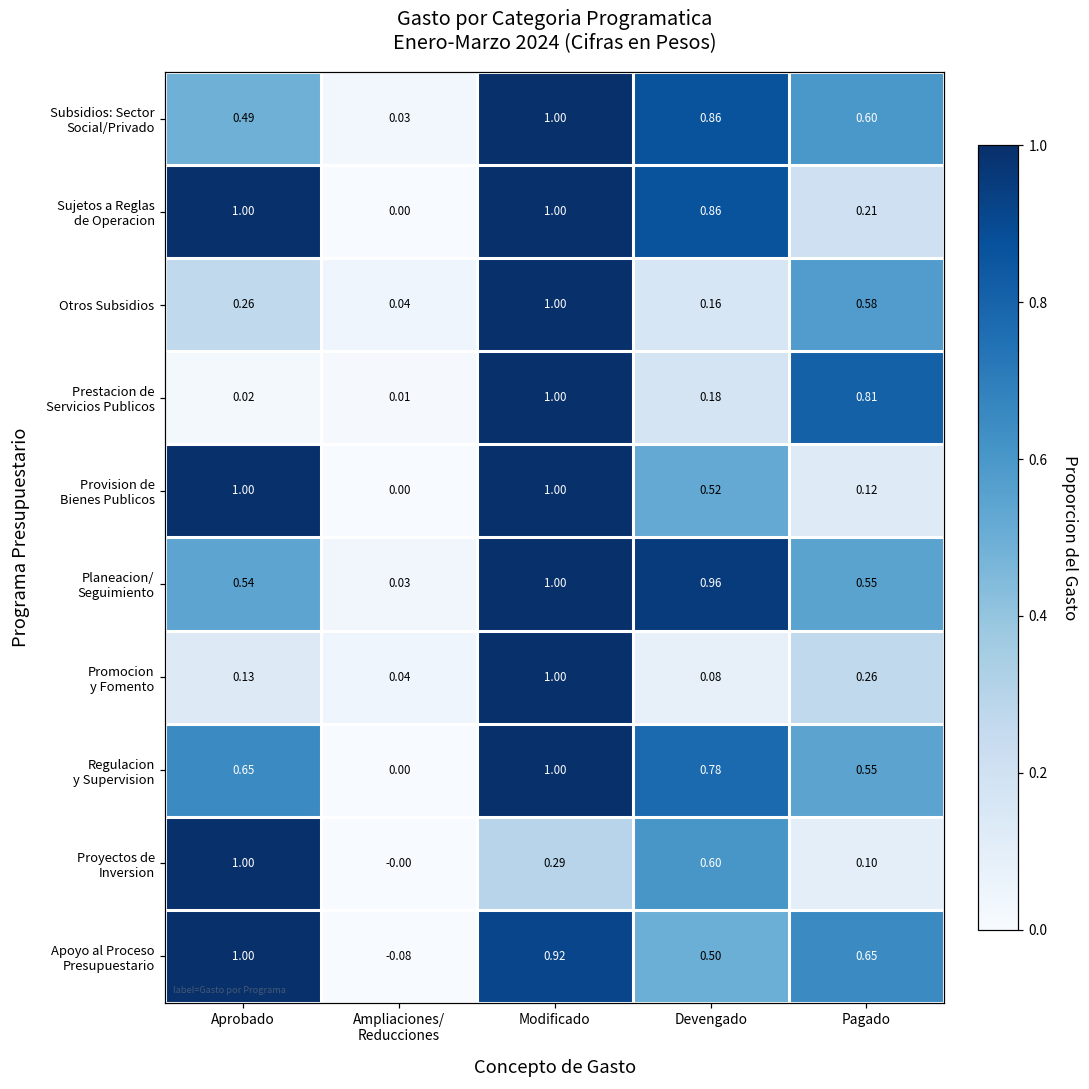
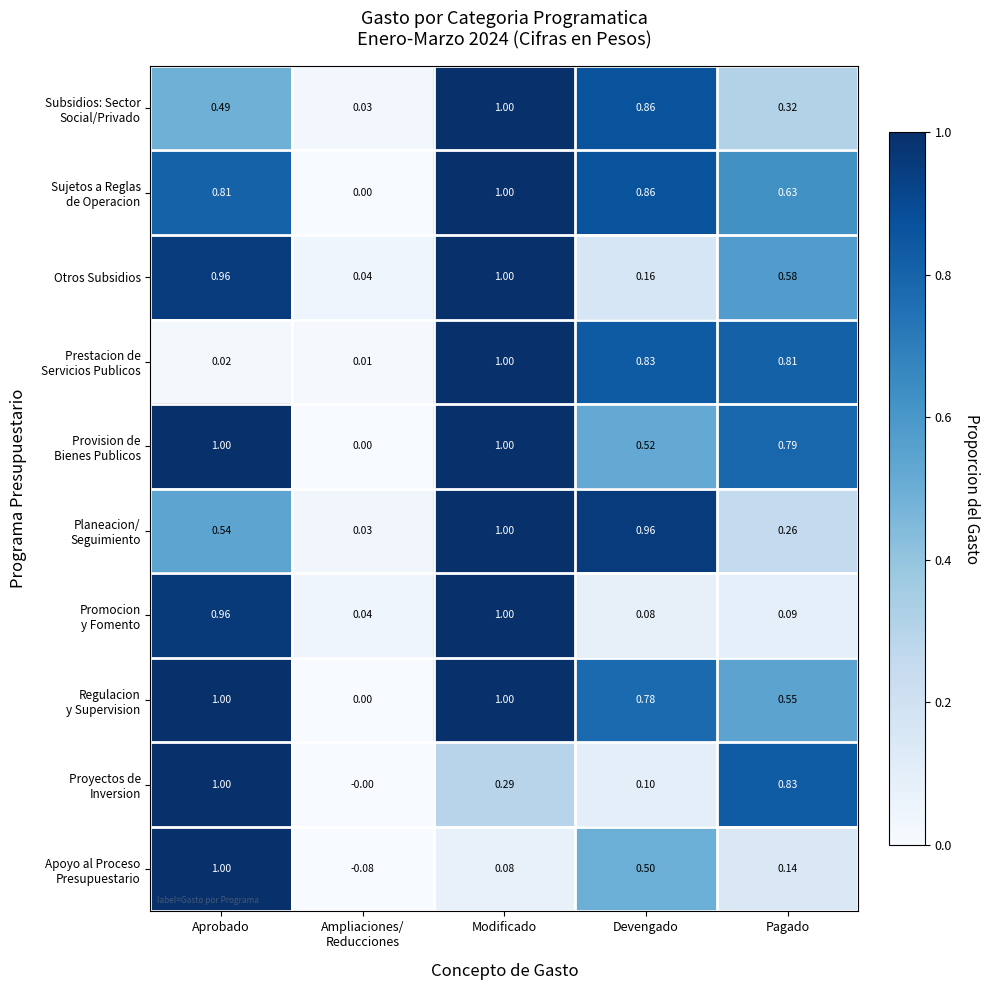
  {
    "Subsidios: Sector Social/Privado": {
      "Aprobado": 0.49,
      "Ampliaciones/ Reducciones": 0.03,
      "Modificado": 1.00,
      "Devengado": 0.86,
-     "Pagado": 0.60
+     "Pagado": 0.32
    },
    "Sujetos a Reglas de Operacion": {
-     "Aprobado": 1.00,
+     "Aprobado": 0.81,
      "Ampliaciones/ Reducciones": 0.00,
      "Modificado": 1.00,
      "Devengado": 0.86,
-     "Pagado": 0.21
+     "Pagado": 0.63
    },
    "Otros Subsidios": {
-     "Aprobado": 0.26,
+     "Aprobado": 0.96,
      "Ampliaciones/ Reducciones": 0.04,
      "Modificado": 1.00,
      "Devengado": 0.16,
      "Pagado": 0.58
    },
    "Prestacion de Servicios Publicos": {
      "Aprobado": 0.02,
      "Ampliaciones/ Reducciones": 0.01,
      "Modificado": 1.00,
-     "Devengado": 0.18,
+     "Devengado": 0.83,
      "Pagado": 0.81
    },
    "Provision de Bienes Publicos": {
      "Aprobado": 1.00,
      "Ampliaciones/ Reducciones": 0.00,
      "Modificado": 1.00,
      "Devengado": 0.52,
-     "Pagado": 0.12
+     "Pagado": 0.79
    },
    "Planeacion/ Seguimiento": {
      "Aprobado": 0.54,
      "Ampliaciones/ Reducciones": 0.03,
      "Modificado": 1.00,
      "Devengado": 0.96,
-     "Pagado": 0.55
+     "Pagado": 0.26
    },
    "Promocion y Fomento": {
-     "Aprobado": 0.13,
+     "Aprobado": 0.96,
      "Ampliaciones/ Reducciones": 0.04,
      "Modificado": 1.00,
      "Devengado": 0.08,
-     "Pagado": 0.26
+     "Pagado": 0.09
    },
    "Regulacion y Supervision": {
-     "Aprobado": 0.65,
+     "Aprobado": 1.00,
      "Ampliaciones/ Reducciones": 0.00,
      "Modificado": 1.00,
      "Devengado": 0.78,
      "Pagado": 0.55
    },
    "Proyectos de Inversion": {
      "Aprobado": 1.00,
      "Ampliaciones/ Reducciones": -0.00,
      "Modificado": 0.29,
-     "Devengado": 0.60,
-     "Pagado": 0.10
+     "Devengado": 0.10,
+     "Pagado": 0.83
    },
    "Apoyo al Proceso Presupuestario": {
      "Ampliaciones/ Reducciones": -0.08,
-     "Modificado": 0.92,
+     "Modificado": 0.08,
      "Devengado": 0.50,
-     "Pagado": 0.65
+     "Pagado": 0.14
    }
  }
